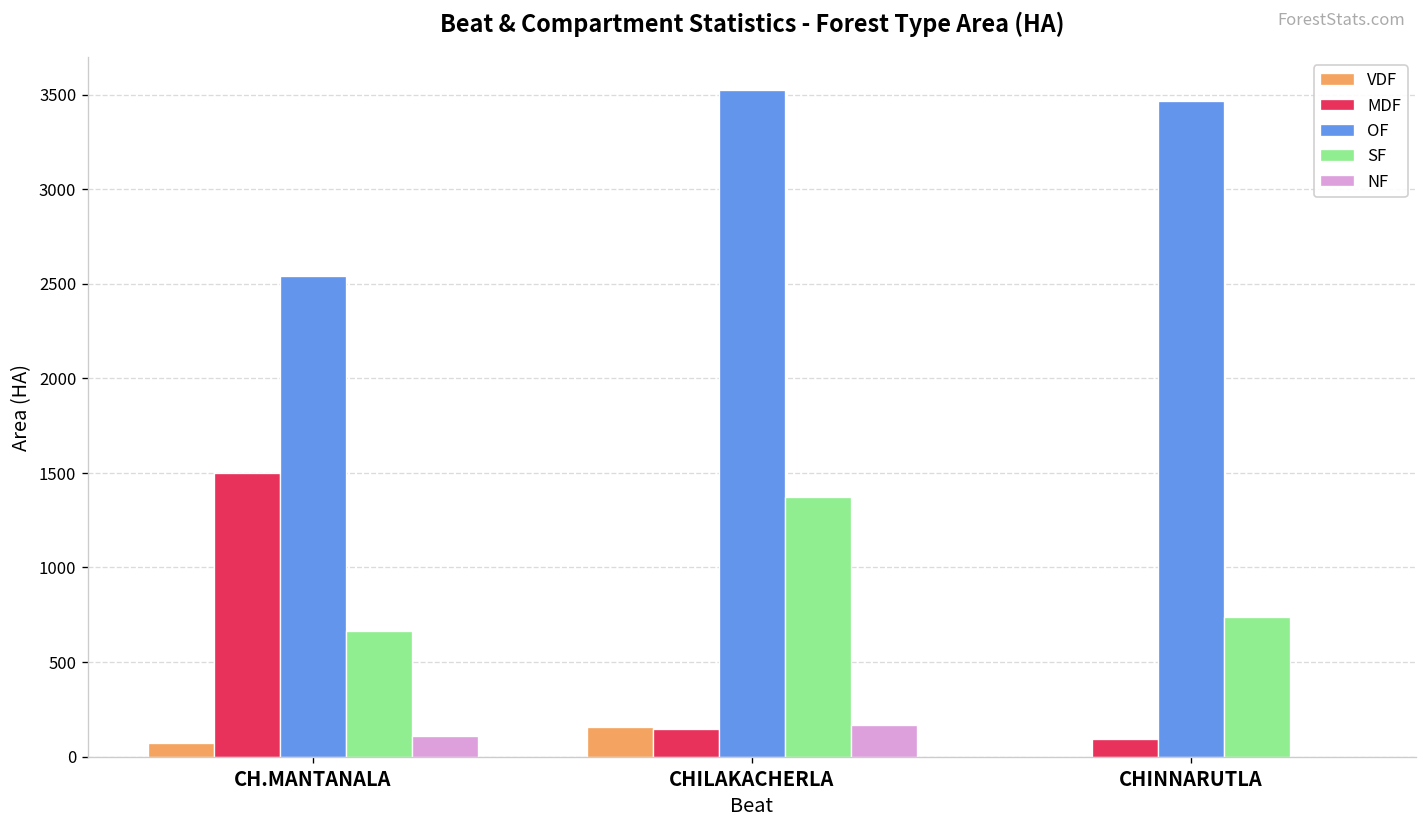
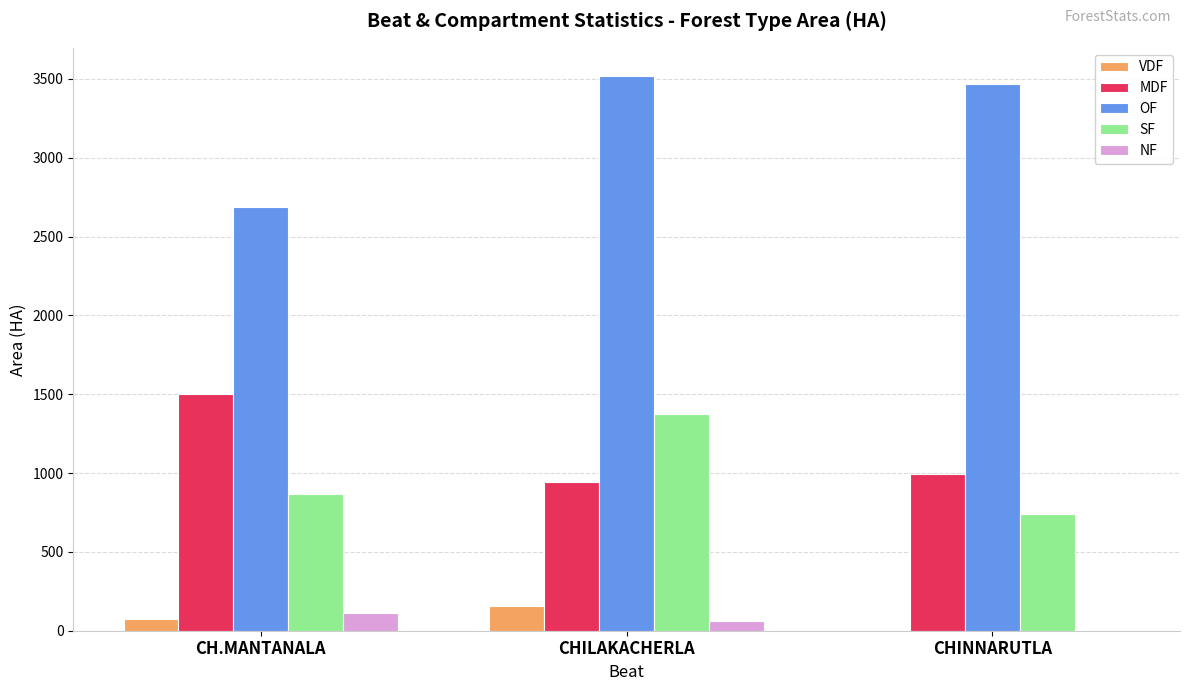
  {
    "VDF": {
      "CH.MANTANALA": 70,
      "CHILAKACHERLA": 160
    },
    "MDF": {
      "CH.MANTANALA": 1500,
-     "CHILAKACHERLA": 150,
-     "CHINNARUTLA": 90
+     "CHILAKACHERLA": 940,
+     "CHINNARUTLA": 1000
    },
    "OF": {
-     "CH.MANTANALA": 2540,
+     "CH.MANTANALA": 2690,
      "CHILAKACHERLA": 3520,
      "CHINNARUTLA": 3470
    },
    "SF": {
-     "CH.MANTANALA": 670,
+     "CH.MANTANALA": 870,
      "CHILAKACHERLA": 1370,
      "CHINNARUTLA": 740
    },
    "NF": {
      "CH.MANTANALA": 110,
-     "CHILAKACHERLA": 170
+     "CHILAKACHERLA": 60
    }
  }
